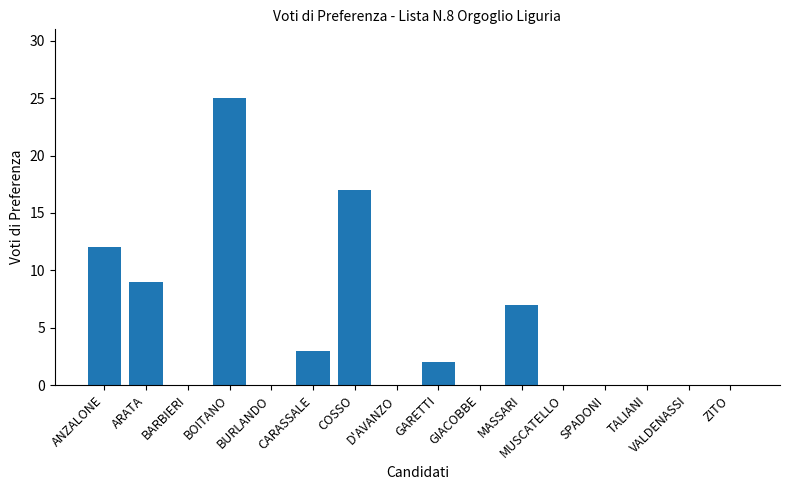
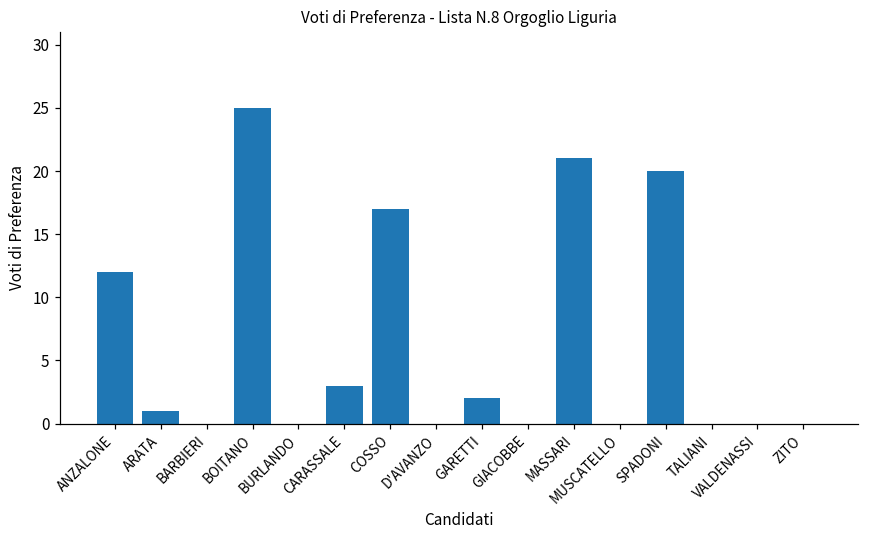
  {
    "ANZALONE": 12,
-   "ARATA": 9,
+   "ARATA": 1,
    "BARBIERI": 0,
    "BOITANO": 25,
    "BURLANDO": 0,
    "CARASSALE": 3,
    "COSSO": 17,
    "D'AVANZO": 0,
    "GARETTI": 2,
    "GIACOBBE": 0,
-   "MASSARI": 7,
+   "MASSARI": 21,
    "MUSCATELLO": 0,
-   "SPADONI": 0,
+   "SPADONI": 20,
    "TALIANI": 0,
    "VALDENASSI": 0,
    "ZITO": 0
  }
